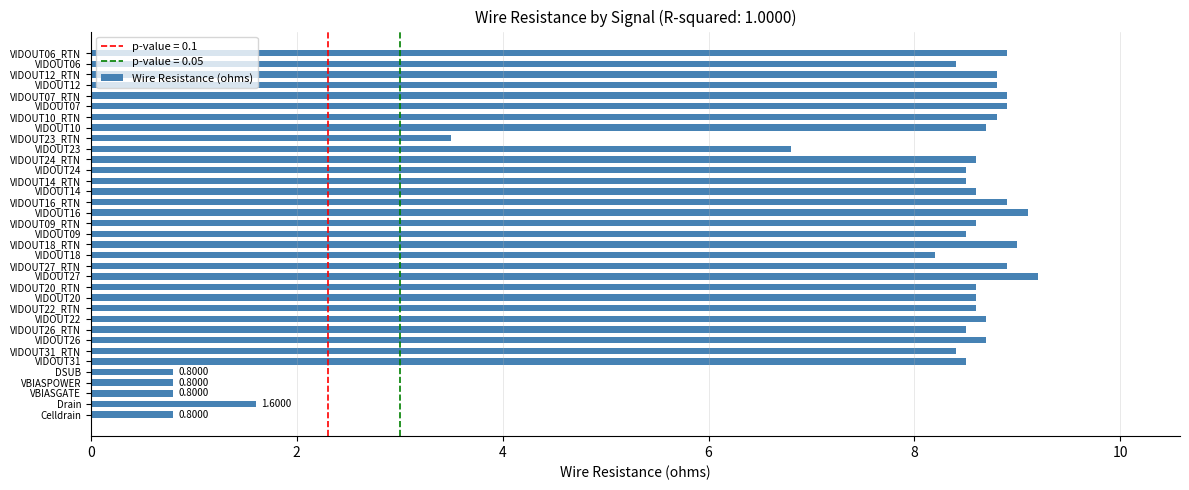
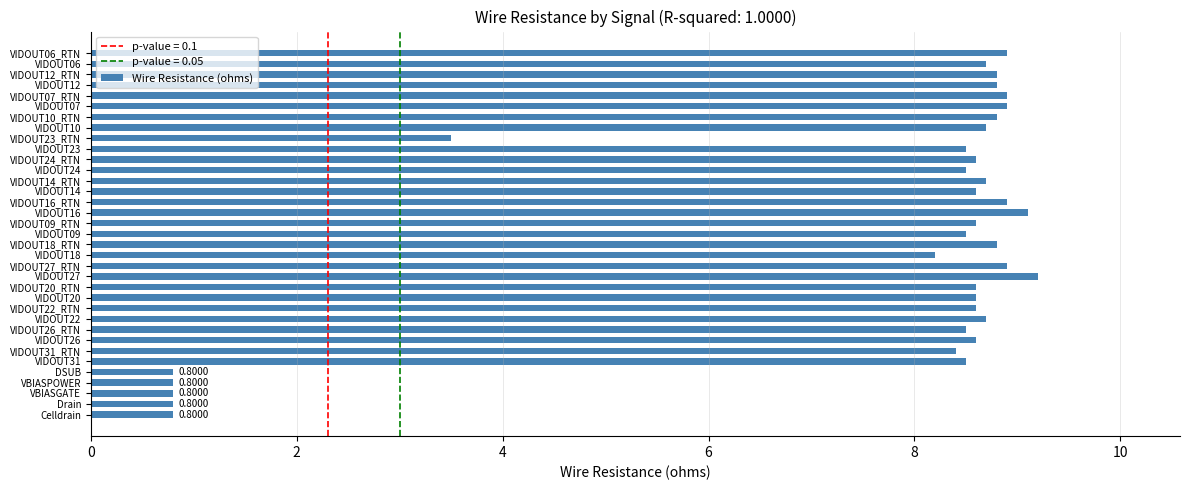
  {
-   "VIDOUT06": 8.4,
-   "VIDOUT23": 6.8,
-   "VIDOUT14_RTN": 8.5,
-   "VIDOUT18_RTN": 9.0,
-   "VIDOUT26": 8.7,
+   "VIDOUT06": 8.7,
+   "VIDOUT23": 8.5,
+   "VIDOUT14_RTN": 8.7,
+   "VIDOUT18_RTN": 8.8,
+   "VIDOUT26": 8.6,
    "DSUB": 0.8000,
    "VBIASPOWER": 0.8000,
    "VBIASGATE": 0.8000,
-   "Drain": 1.6000,
+   "Drain": 0.8000,
    "Celldrain": 0.8000
  }
